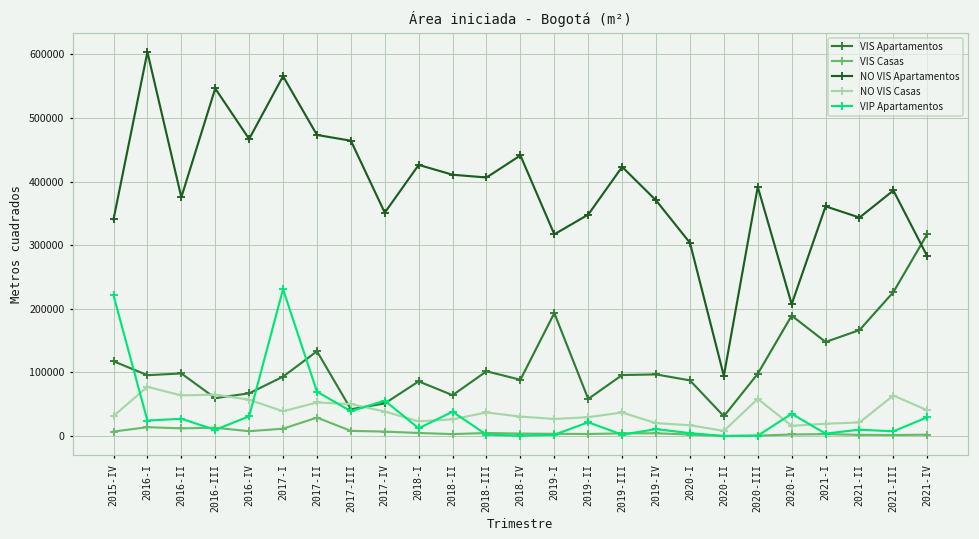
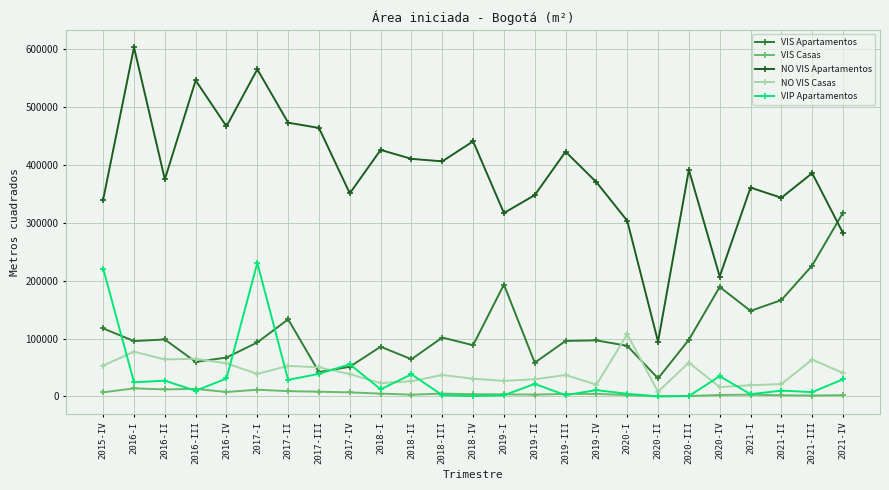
  {
    "VIS Casas": {
      "2015-IV": 10000,
      "2016-I": 10000,
      "2016-II": 10000,
      "2016-IV": 10000,
      "2017-I": 10000,
-     "2017-II": 30000,
+     "2017-II": 10000,
      "2017-III": 10000,
      "2017-IV": 10000,
      "2018-I": 0,
      "2018-II": 0,
      "2019-II": 0,
      "2019-IV": 0,
      "2020-IV": 0,
      "2021-II": 0,
      "2021-III": 0,
      "2021-IV": 0
    },
    "NO VIS Casas": {
-     "2015-IV": 30000,
+     "2015-IV": 50000,
      "2016-I": 80000,
      "2016-II": 60000,
      "2016-III": 70000,
      "2016-IV": 60000,
      "2017-I": 40000,
      "2017-II": 50000,
      "2017-III": 50000,
      "2017-IV": 40000,
      "2018-I": 20000,
      "2018-II": 30000,
      "2018-III": 40000,
      "2018-IV": 30000,
      "2019-I": 30000,
      "2019-II": 30000,
      "2019-III": 40000,
      "2019-IV": 20000,
-     "2020-I": 20000,
+     "2020-I": 110000,
      "2020-II": 10000,
      "2020-III": 60000,
      "2020-IV": 20000,
      "2021-I": 20000,
      "2021-II": 20000,
      "2021-III": 60000,
      "2021-IV": 40000
    },
    "VIP Apartamentos": {
      "2015-IV": 220000,
      "2016-I": 20000,
      "2016-II": 30000,
      "2016-IV": 30000,
      "2017-I": 230000,
-     "2017-II": 70000,
+     "2017-II": 30000,
      "2017-IV": 60000,
      "2018-I": 10000,
      "2018-II": 40000,
      "2019-II": 20000,
      "2019-IV": 10000,
      "2020-IV": 40000,
      "2021-II": 10000,
      "2021-III": 10000,
      "2021-IV": 30000
    }
  }
